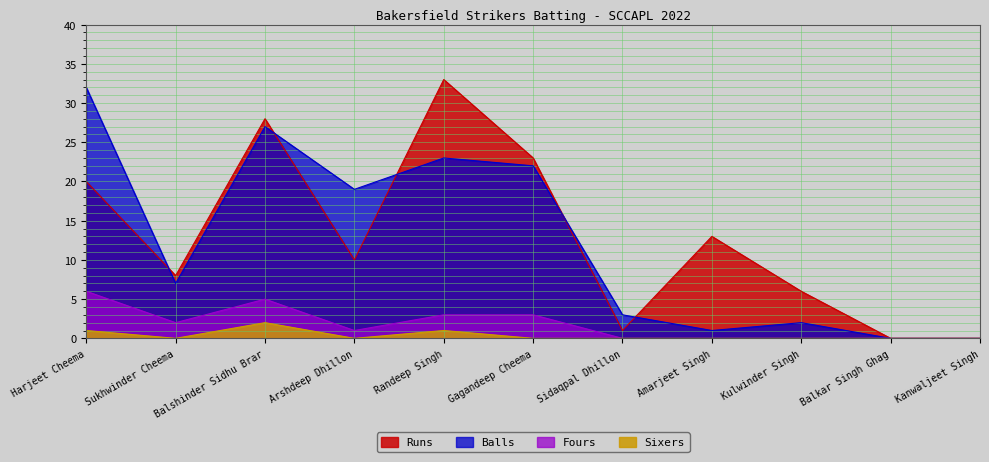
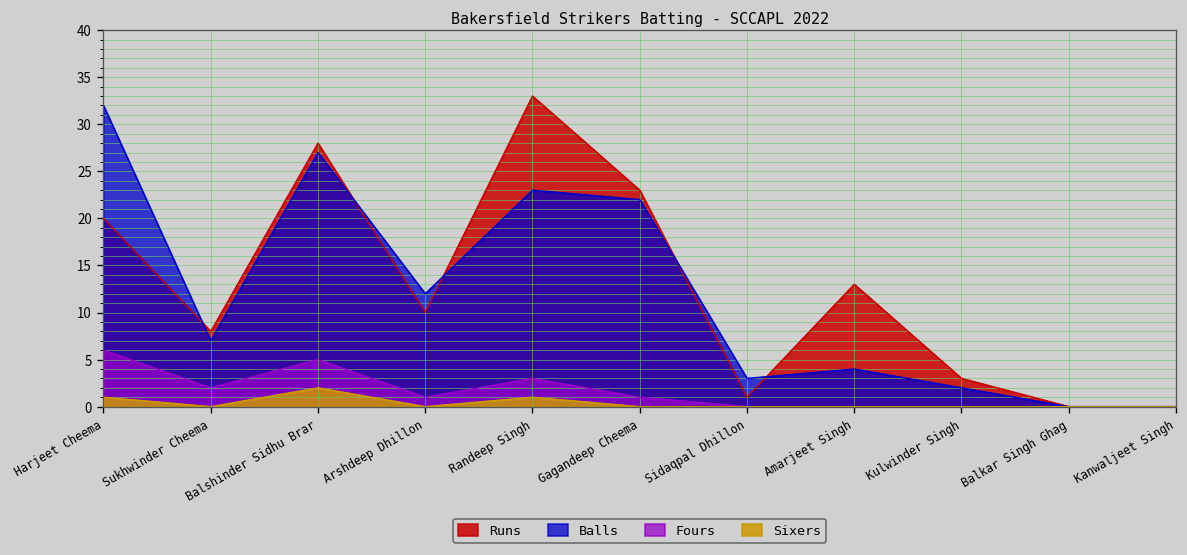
  {
    "Runs": {
      "Harjeet Cheema": 20,
      "Sukhwinder Cheema": 8,
      "Balshinder Sidhu Brar": 28,
      "Arshdeep Dhillon": 10,
      "Randeep Singh": 33,
      "Gagandeep Cheema": 23,
      "Sidaqpal Dhillon": 1,
      "Amarjeet Singh": 13,
-     "Kulwinder Singh": 6
+     "Kulwinder Singh": 3
    },
    "Balls": {
      "Harjeet Cheema": 32,
      "Sukhwinder Cheema": 7,
      "Balshinder Sidhu Brar": 27,
-     "Arshdeep Dhillon": 19,
+     "Arshdeep Dhillon": 12,
      "Randeep Singh": 23,
      "Gagandeep Cheema": 22,
      "Sidaqpal Dhillon": 3,
-     "Amarjeet Singh": 1,
+     "Amarjeet Singh": 4,
      "Kulwinder Singh": 2
    },
    "Fours": {
      "Harjeet Cheema": 6,
      "Sukhwinder Cheema": 2,
      "Balshinder Sidhu Brar": 5,
      "Arshdeep Dhillon": 1,
      "Randeep Singh": 3,
-     "Gagandeep Cheema": 3
+     "Gagandeep Cheema": 1
    },
    "Sixers": {
      "Harjeet Cheema": 1,
      "Sukhwinder Cheema": 0,
      "Balshinder Sidhu Brar": 2,
      "Arshdeep Dhillon": 0,
      "Randeep Singh": 1,
      "Gagandeep Cheema": 0
    }
  }
